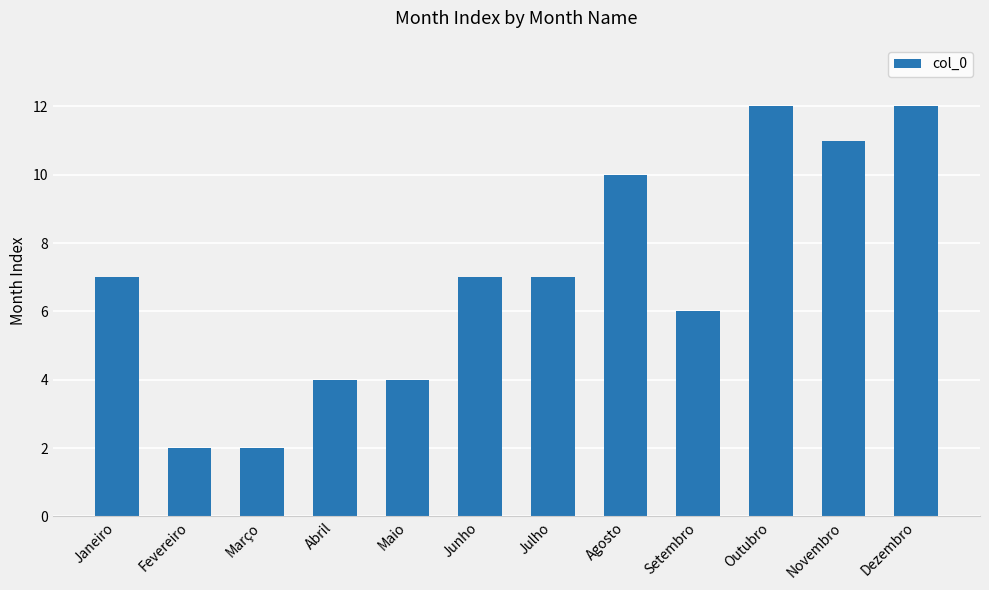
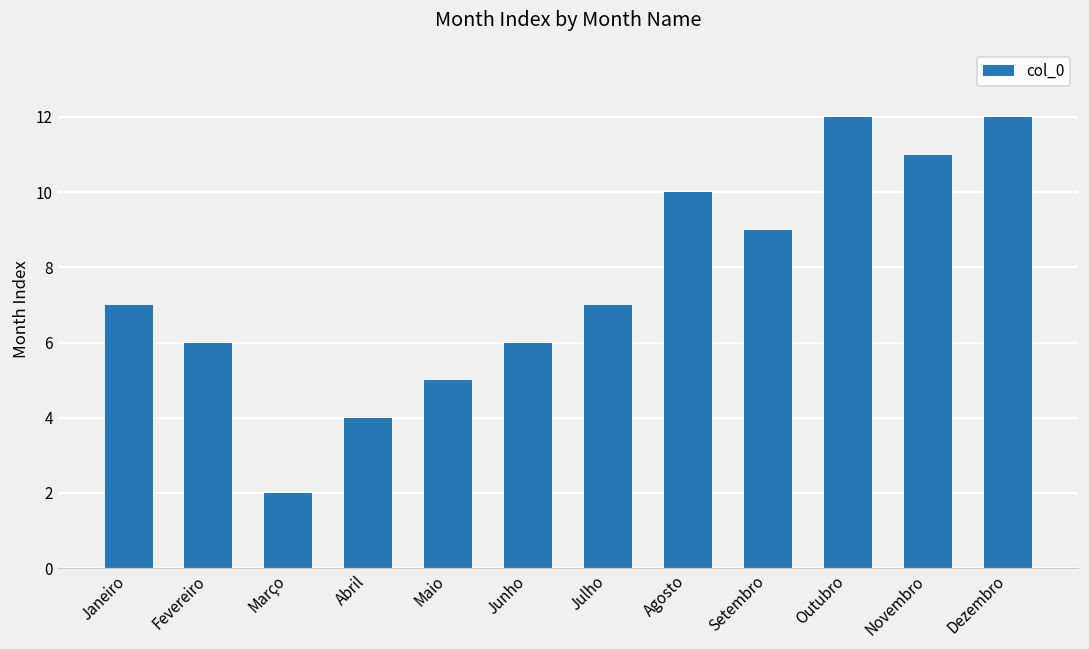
  {
    "Janeiro": 7,
-   "Fevereiro": 2,
+   "Fevereiro": 6,
    "Março": 2,
    "Abril": 4,
-   "Maio": 4,
-   "Junho": 7,
+   "Maio": 5,
+   "Junho": 6,
    "Julho": 7,
    "Agosto": 10,
-   "Setembro": 6,
+   "Setembro": 9,
    "Outubro": 12,
    "Novembro": 11,
    "Dezembro": 12
  }
